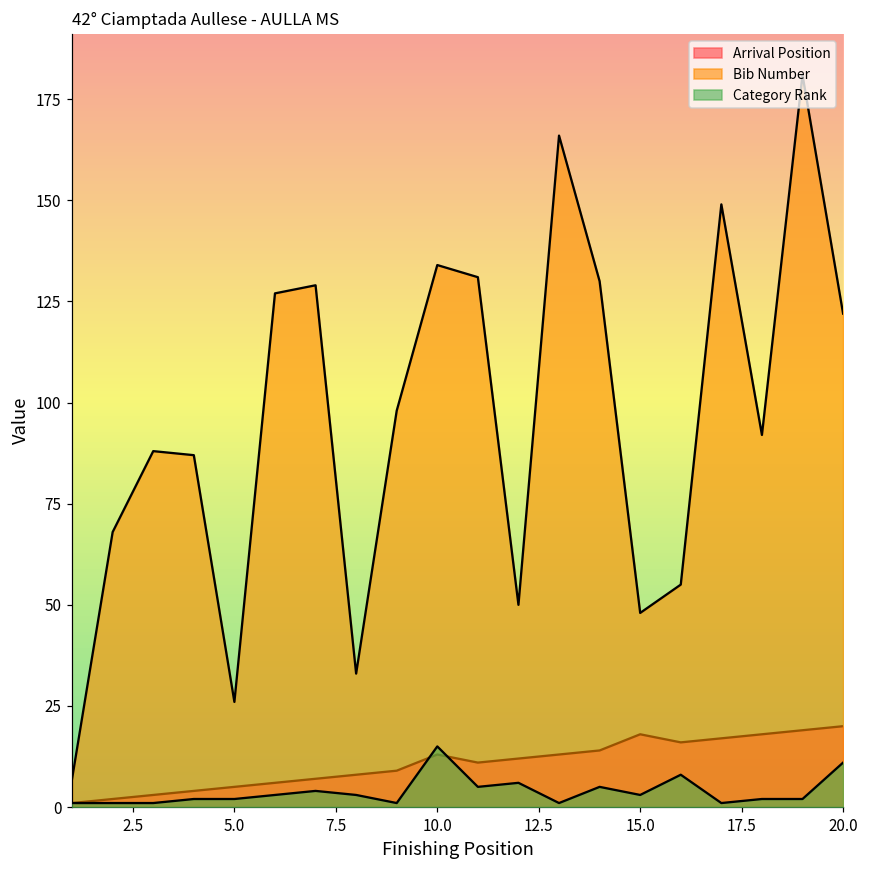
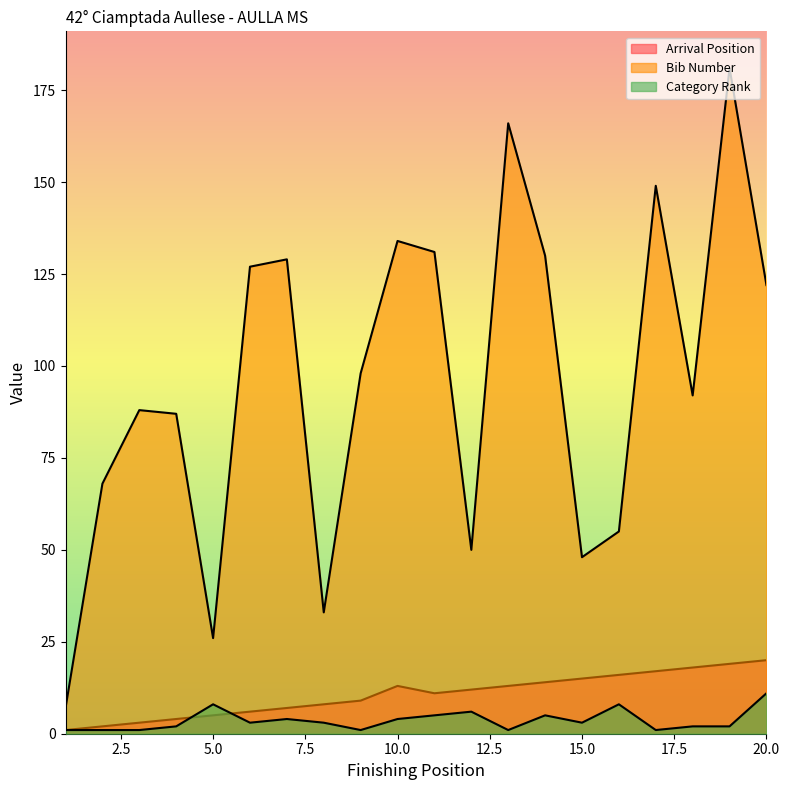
  {
    "Arrival Position": {
      "5.0": 5,
      "10.0": 13,
-     "15.0": 18,
+     "15.0": 15,
      "20.0": 20
    },
    "Bib Number": {
      "5.0": 26,
      "10.0": 134,
      "15.0": 48,
      "20.0": 122
    },
    "Category Rank": {
-     "5.0": 2,
-     "10.0": 15,
+     "5.0": 8,
+     "10.0": 4,
      "15.0": 3,
      "20.0": 11
    }
  }
